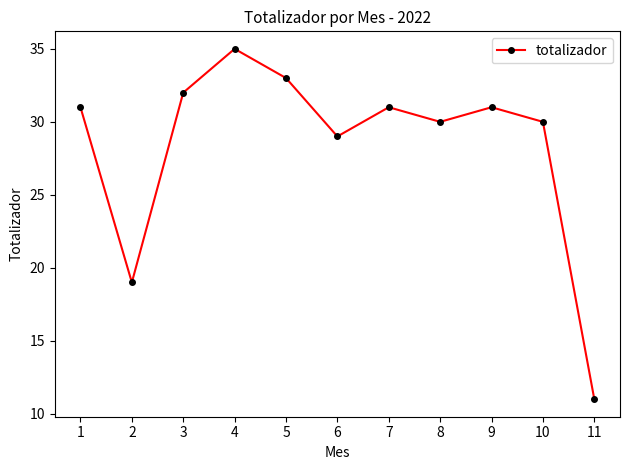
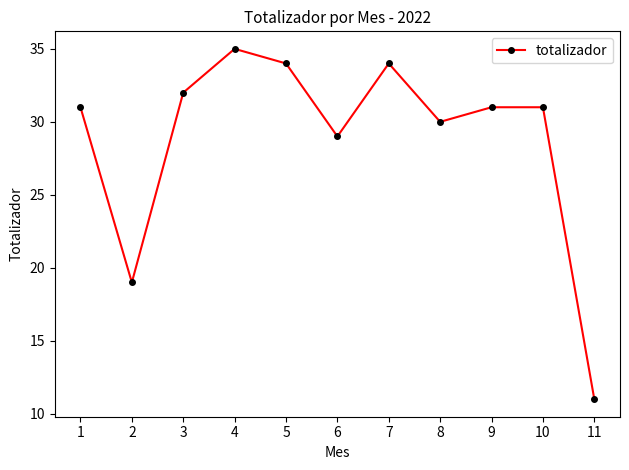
  {
    "1": 31,
    "2": 19,
    "3": 32,
    "4": 35,
-   "5": 33,
+   "5": 34,
    "6": 29,
-   "7": 31,
+   "7": 34,
    "8": 30,
    "9": 31,
-   "10": 30,
+   "10": 31,
    "11": 11
  }
